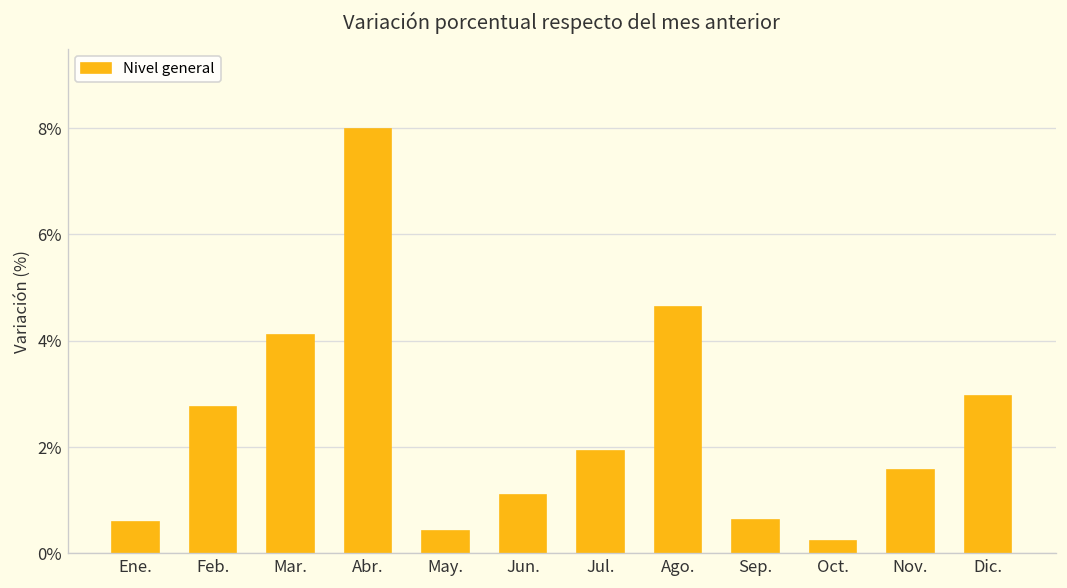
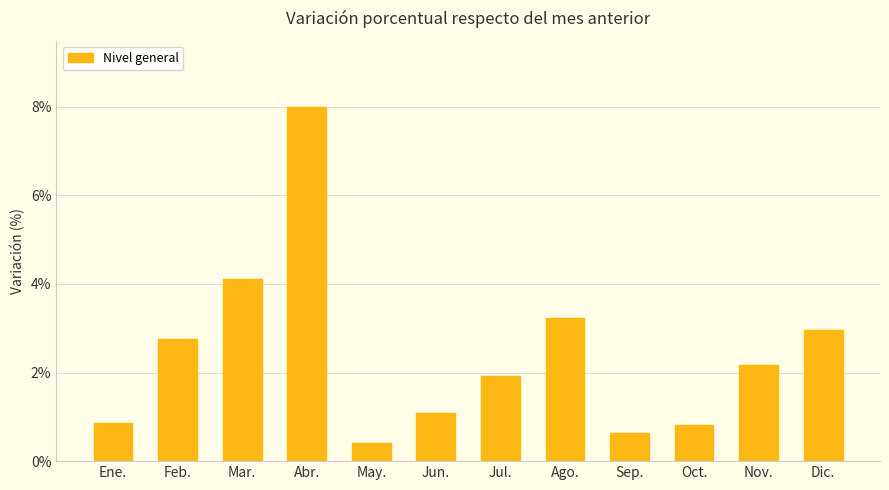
  {
-   "Ene.": "0.6%",
+   "Ene.": "0.9%",
    "Feb.": "2.8%",
    "Mar.": "4.1%",
    "Abr.": "8.0%",
    "May.": "0.4%",
    "Jun.": "1.1%",
    "Jul.": "1.9%",
-   "Ago.": "4.6%",
+   "Ago.": "3.2%",
    "Sep.": "0.6%",
-   "Oct.": "0.2%",
-   "Nov.": "1.6%",
+   "Oct.": "0.8%",
+   "Nov.": "2.2%",
    "Dic.": "3.0%"
  }
